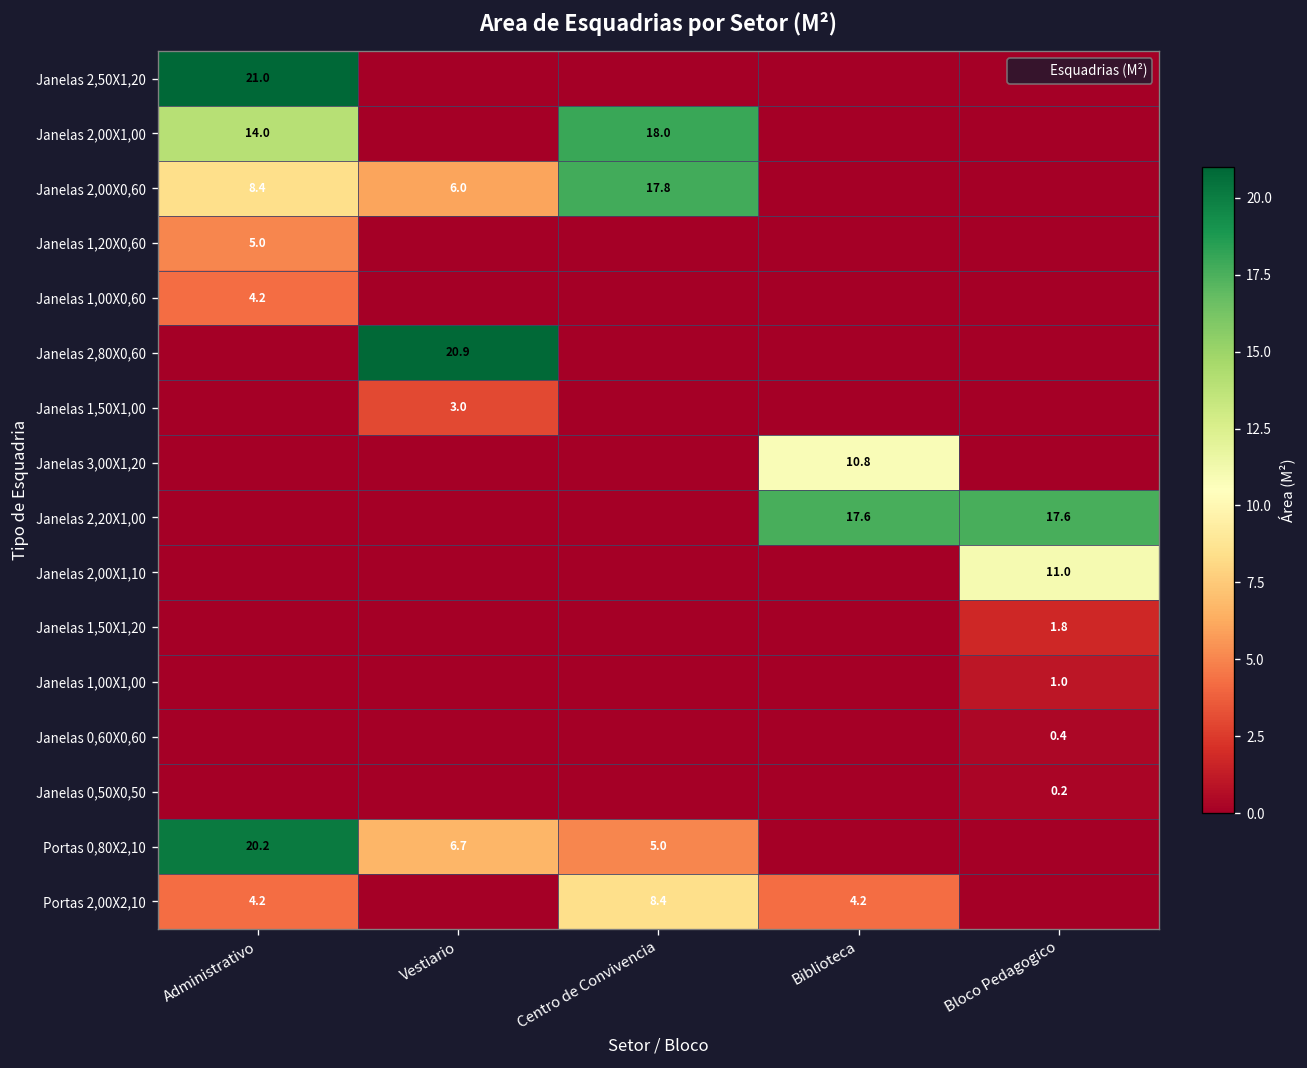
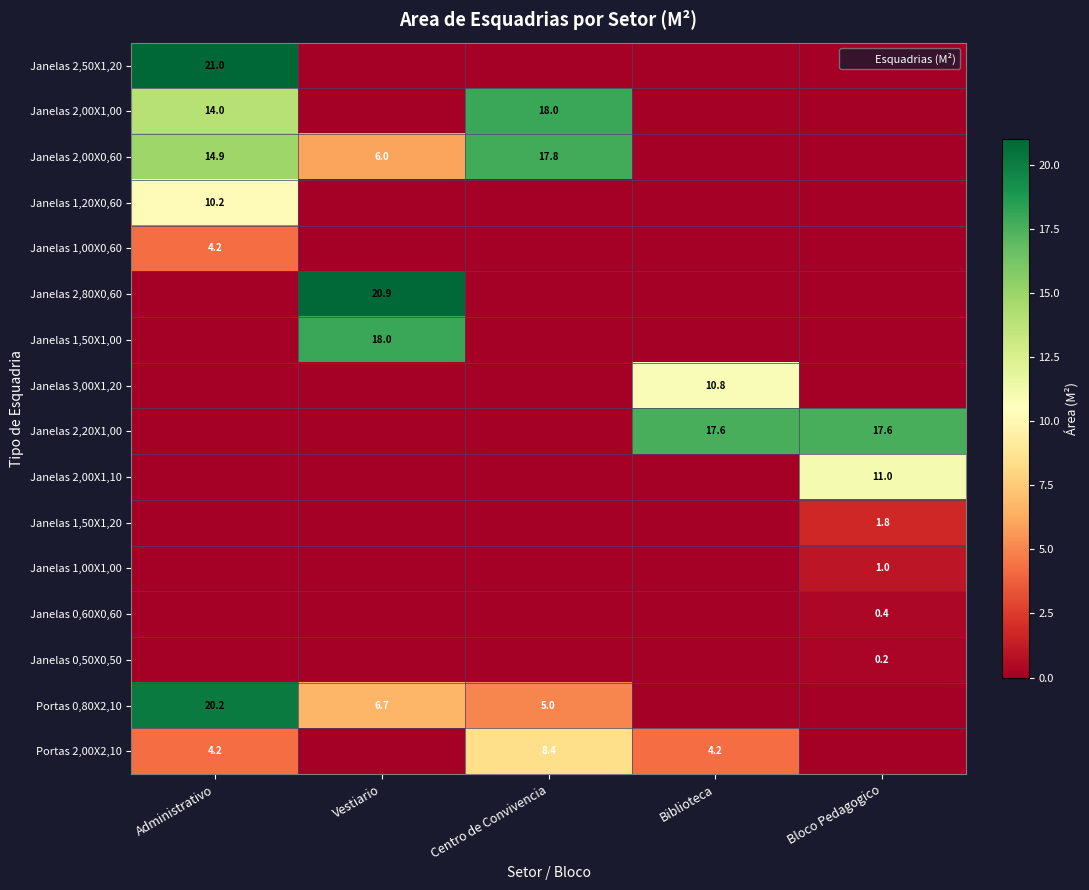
  {
    "Janelas 2,50X1,20": {
      "Administrativo": 21.0
    },
    "Janelas 2,00X1,00": {
      "Administrativo": 14.0,
      "Centro de Convivencia": 18.0
    },
    "Janelas 2,00X0,60": {
-     "Administrativo": 8.4,
+     "Administrativo": 14.9,
      "Vestiario": 6.0,
      "Centro de Convivencia": 17.8
    },
    "Janelas 1,20X0,60": {
-     "Administrativo": 5.0
+     "Administrativo": 10.2
    },
    "Janelas 1,00X0,60": {
      "Administrativo": 4.2
    },
    "Janelas 2,80X0,60": {
      "Vestiario": 20.9
    },
    "Janelas 1,50X1,00": {
-     "Vestiario": 3.0
+     "Vestiario": 18.0
    },
    "Janelas 3,00X1,20": {
      "Biblioteca": 10.8
    },
    "Janelas 2,20X1,00": {
      "Biblioteca": 17.6,
      "Bloco Pedagogico": 17.6
    },
    "Janelas 2,00X1,10": {
      "Bloco Pedagogico": 11.0
    },
    "Janelas 1,50X1,20": {
      "Bloco Pedagogico": 1.8
    },
    "Janelas 1,00X1,00": {
      "Bloco Pedagogico": 1.0
    },
    "Janelas 0,60X0,60": {
      "Bloco Pedagogico": 0.4
    },
    "Janelas 0,50X0,50": {
      "Bloco Pedagogico": 0.2
    },
    "Portas 0,80X2,10": {
      "Administrativo": 20.2,
      "Vestiario": 6.7,
      "Centro de Convivencia": 5.0
    },
    "Portas 2,00X2,10": {
      "Administrativo": 4.2,
      "Centro de Convivencia": 8.4,
      "Biblioteca": 4.2
    }
  }
